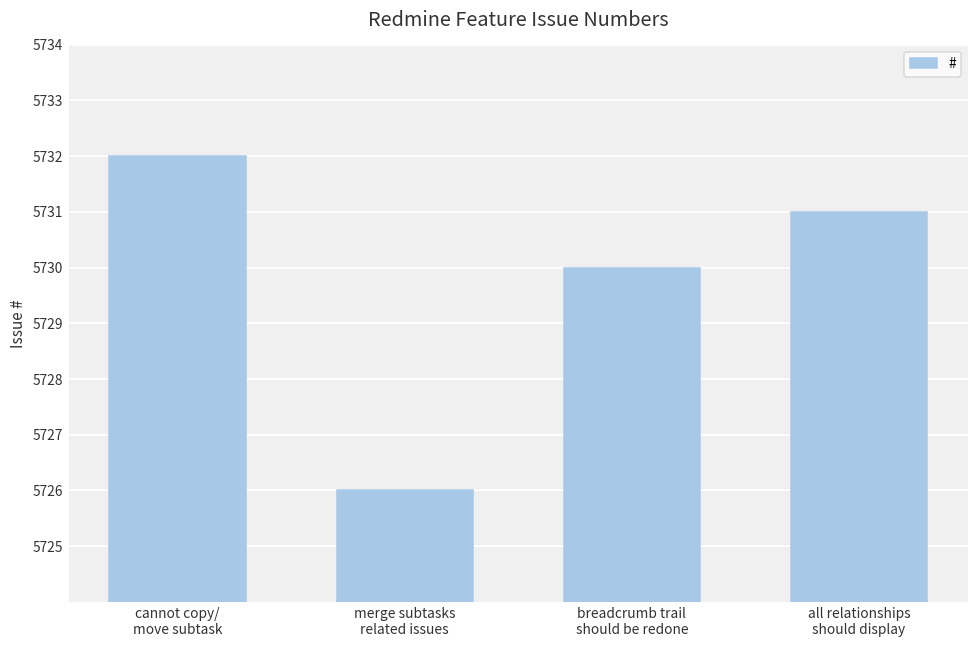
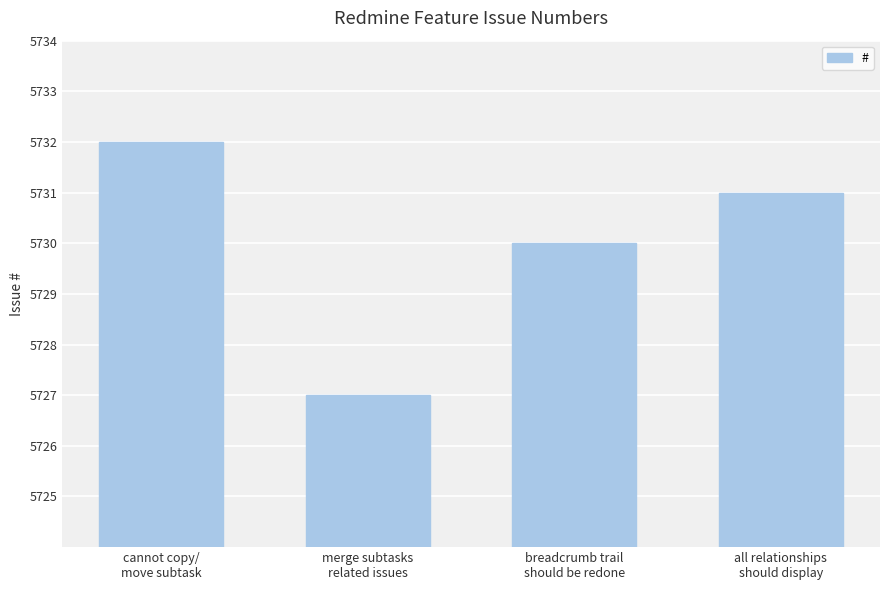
  {
    "cannot copy/ move subtask": 5732,
-   "merge subtasks related issues": 5726,
+   "merge subtasks related issues": 5727,
    "breadcrumb trail should be redone": 5730,
    "all relationships should display": 5731
  }
